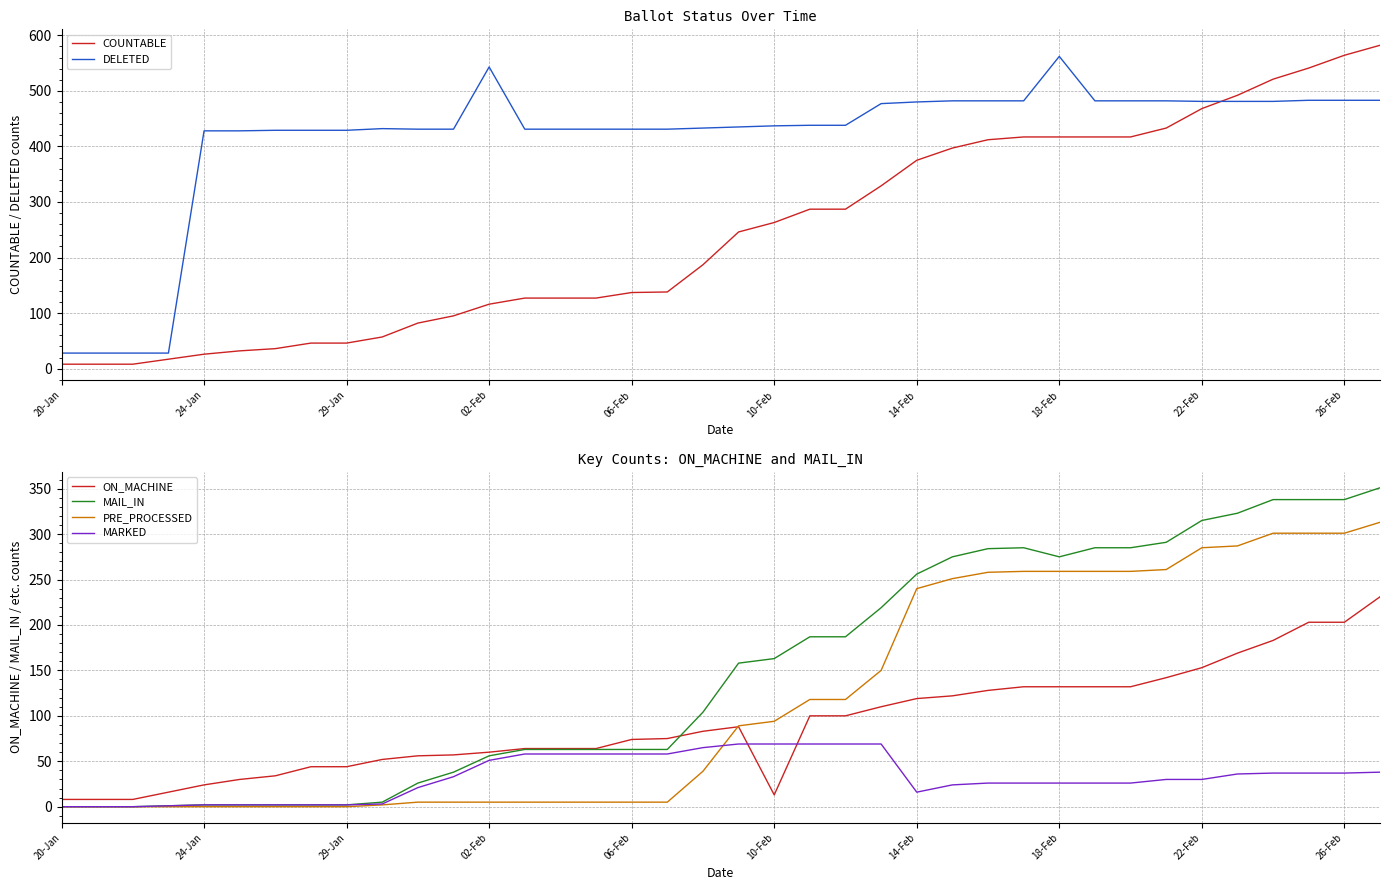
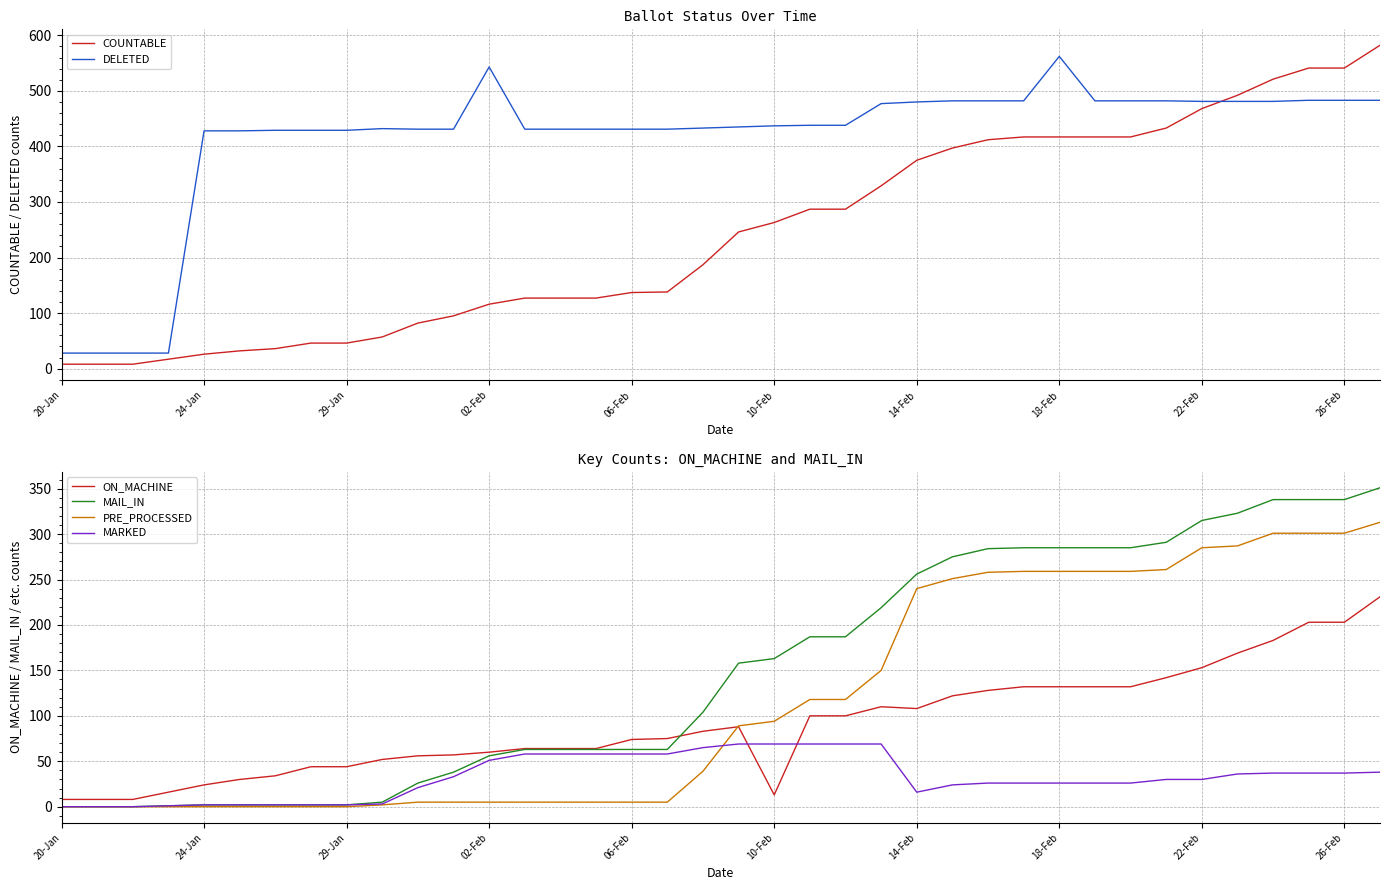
  {
    "Ballot Status Over Time": {
      "COUNTABLE": {
        "20-Jan": 10,
        "24-Jan": 30,
        "29-Jan": 50,
        "02-Feb": 120,
        "06-Feb": 140,
        "10-Feb": 260,
        "14-Feb": 380,
        "18-Feb": 420,
        "22-Feb": 470,
-       "26-Feb": 560
+       "26-Feb": 540
      },
      "DELETED": {
        "20-Jan": 30,
        "24-Jan": 430,
        "29-Jan": 430,
        "02-Feb": 540,
        "06-Feb": 430,
        "10-Feb": 440,
        "14-Feb": 480,
        "18-Feb": 560,
        "22-Feb": 480,
        "26-Feb": 480
      }
    },
    "Key Counts: ON_MACHINE and MAIL_IN": {
      "ON_MACHINE": {
        "20-Jan": 10,
        "24-Jan": 20,
        "29-Jan": 40,
        "02-Feb": 60,
        "06-Feb": 70,
        "10-Feb": 10,
-       "14-Feb": 120,
+       "14-Feb": 110,
        "18-Feb": 130,
        "22-Feb": 150,
        "26-Feb": 200
      },
      "MAIL_IN": {
        "02-Feb": 60,
        "06-Feb": 60,
        "10-Feb": 160,
        "14-Feb": 260,
-       "18-Feb": 280,
+       "18-Feb": 290,
        "22-Feb": 320,
        "26-Feb": 340
      },
      "PRE_PROCESSED": {
        "02-Feb": 10,
        "06-Feb": 10,
        "10-Feb": 90,
        "14-Feb": 240,
        "18-Feb": 260,
        "22-Feb": 290,
        "26-Feb": 300
      },
      "MARKED": {
        "02-Feb": 50,
        "06-Feb": 60,
        "10-Feb": 70,
        "14-Feb": 20,
        "18-Feb": 30,
        "22-Feb": 30,
        "26-Feb": 40
      }
    }
  }
